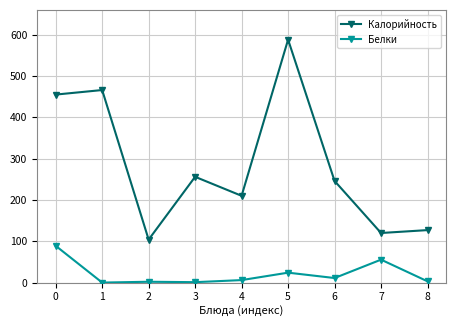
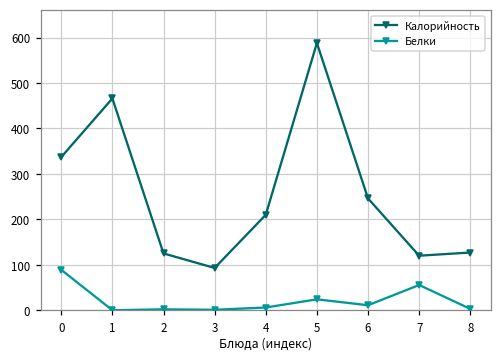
  {
    "Калорийность": {
-     "0": 460,
+     "0": 340,
      "1": 470,
-     "2": 100,
-     "3": 260,
+     "2": 130,
+     "3": 90,
      "4": 210,
      "5": 590,
      "6": 250,
      "7": 120,
      "8": 130
    },
    "Белки": {
      "0": 90,
      "1": 0,
      "2": 0,
      "3": 0,
      "4": 10,
      "5": 20,
      "6": 10,
      "7": 60,
      "8": 0
    }
  }
